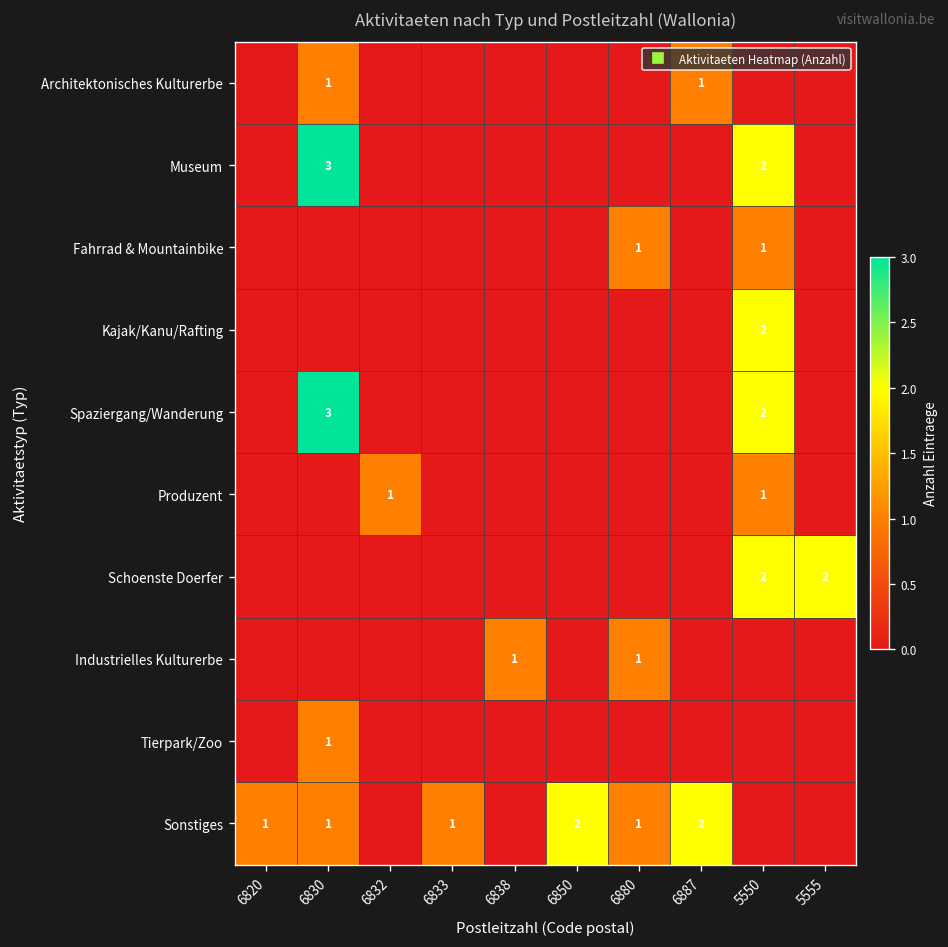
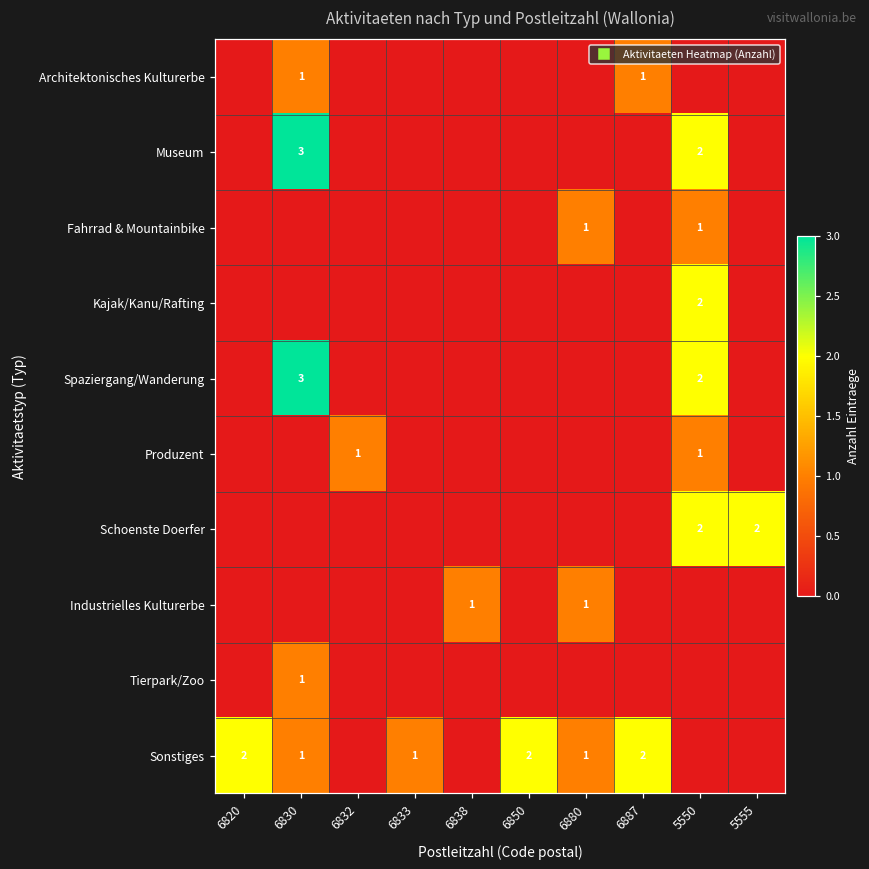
  {
    "Architektonisches Kulturerbe": {
      "6830": 1,
      "6887": 1
    },
    "Museum": {
      "6830": 3,
      "5550": 2
    },
    "Fahrrad & Mountainbike": {
      "6880": 1,
      "5550": 1
    },
    "Kajak/Kanu/Rafting": {
      "5550": 2
    },
    "Spaziergang/Wanderung": {
      "6830": 3,
      "5550": 2
    },
    "Produzent": {
      "6832": 1,
      "5550": 1
    },
    "Schoenste Doerfer": {
      "5550": 2,
      "5555": 2
    },
    "Industrielles Kulturerbe": {
      "6838": 1,
      "6880": 1
    },
    "Tierpark/Zoo": {
      "6830": 1
    },
    "Sonstiges": {
-     "6820": 1,
+     "6820": 2,
      "6830": 1,
      "6833": 1,
      "6850": 2,
      "6880": 1,
      "6887": 2
    }
  }
